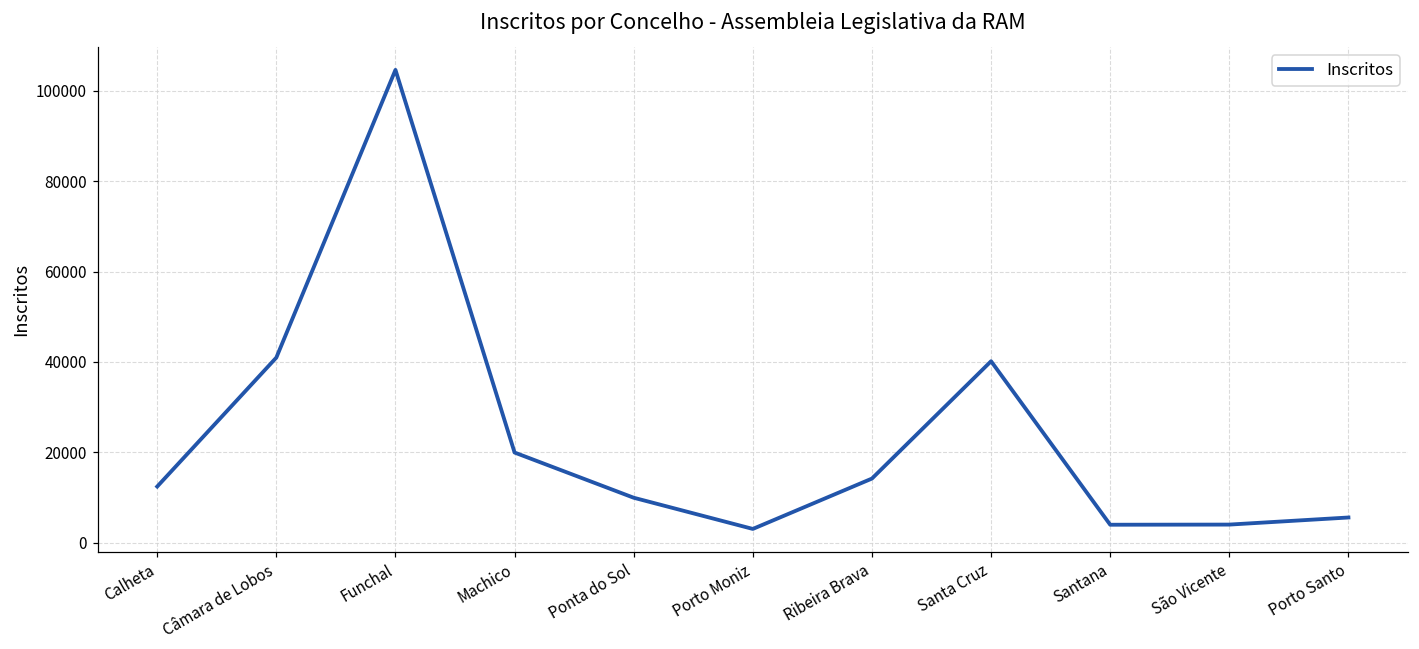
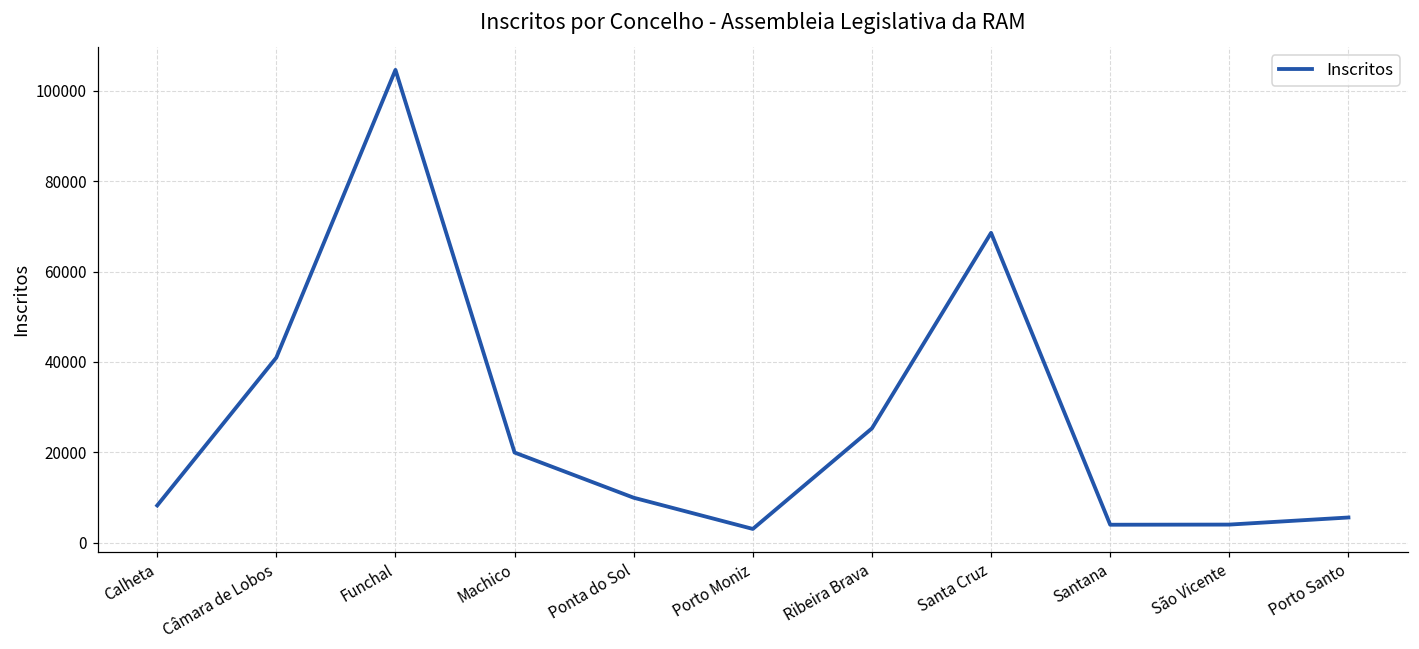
  {
-   "Calheta": 12000,
+   "Calheta": 8000,
    "Câmara de Lobos": 41000,
    "Funchal": 105000,
    "Machico": 20000,
    "Ponta do Sol": 10000,
    "Porto Moniz": 3000,
-   "Ribeira Brava": 14000,
-   "Santa Cruz": 40000,
+   "Ribeira Brava": 25000,
+   "Santa Cruz": 69000,
    "Santana": 4000,
    "São Vicente": 4000,
    "Porto Santo": 6000
  }
